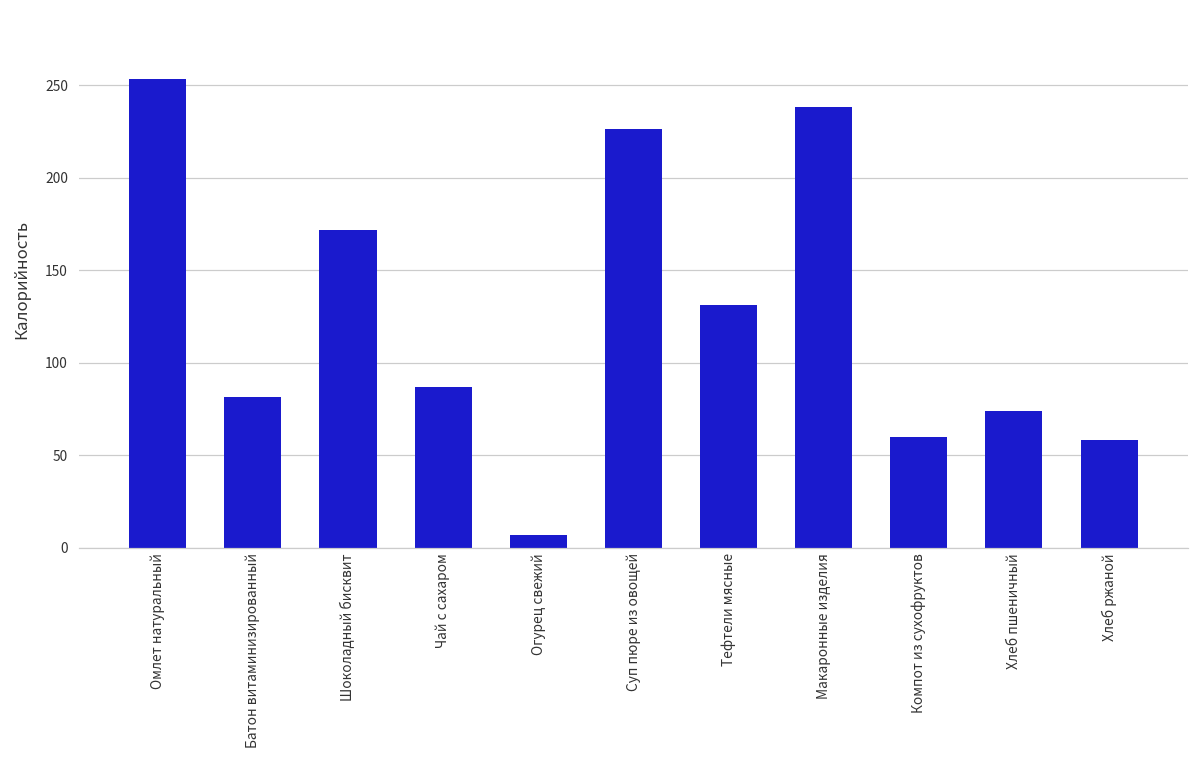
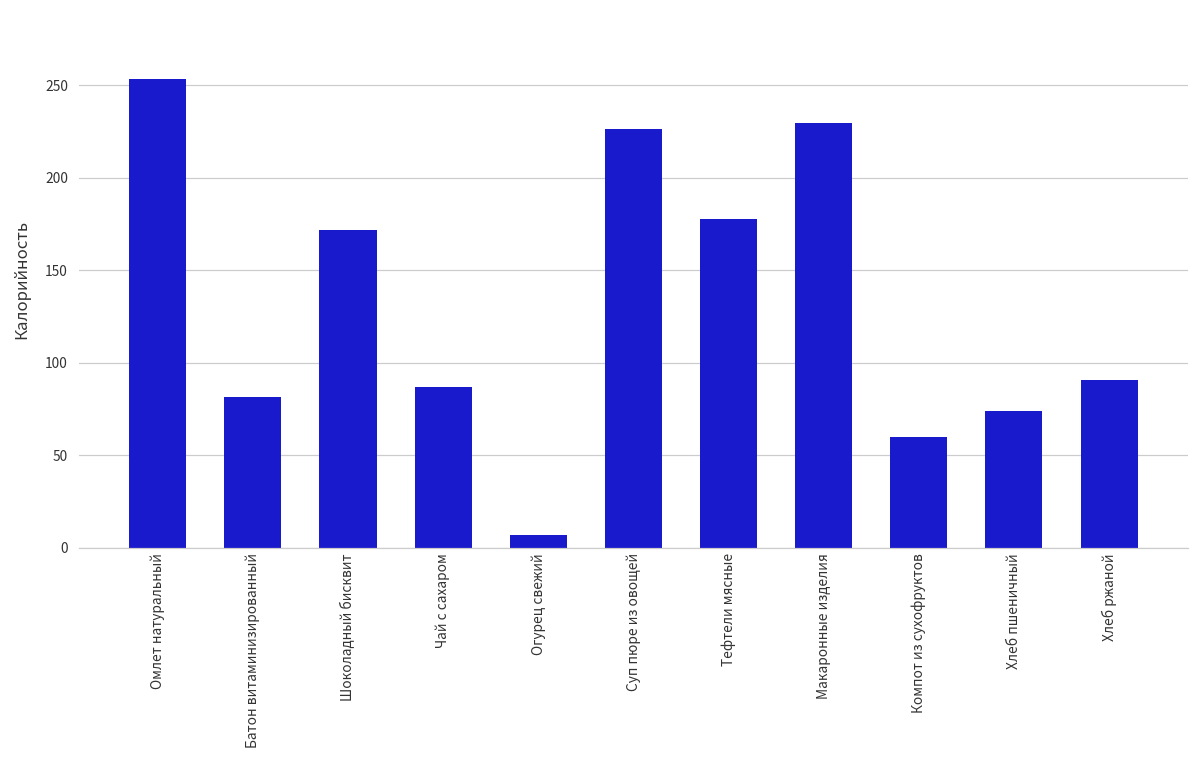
  {
    "Омлет натуральный": 253,
    "Батон витаминизированный": 81,
    "Шоколадный бисквит": 172,
    "Чай с сахаром": 87,
    "Огурец свежий": 7,
    "Суп пюре из овощей": 226,
-   "Тефтели мясные": 131,
-   "Макаронные изделия": 238,
+   "Тефтели мясные": 178,
+   "Макаронные изделия": 229,
    "Компот из сухофруктов": 60,
    "Хлеб пшеничный": 74,
-   "Хлеб ржаной": 58
+   "Хлеб ржаной": 90
  }
